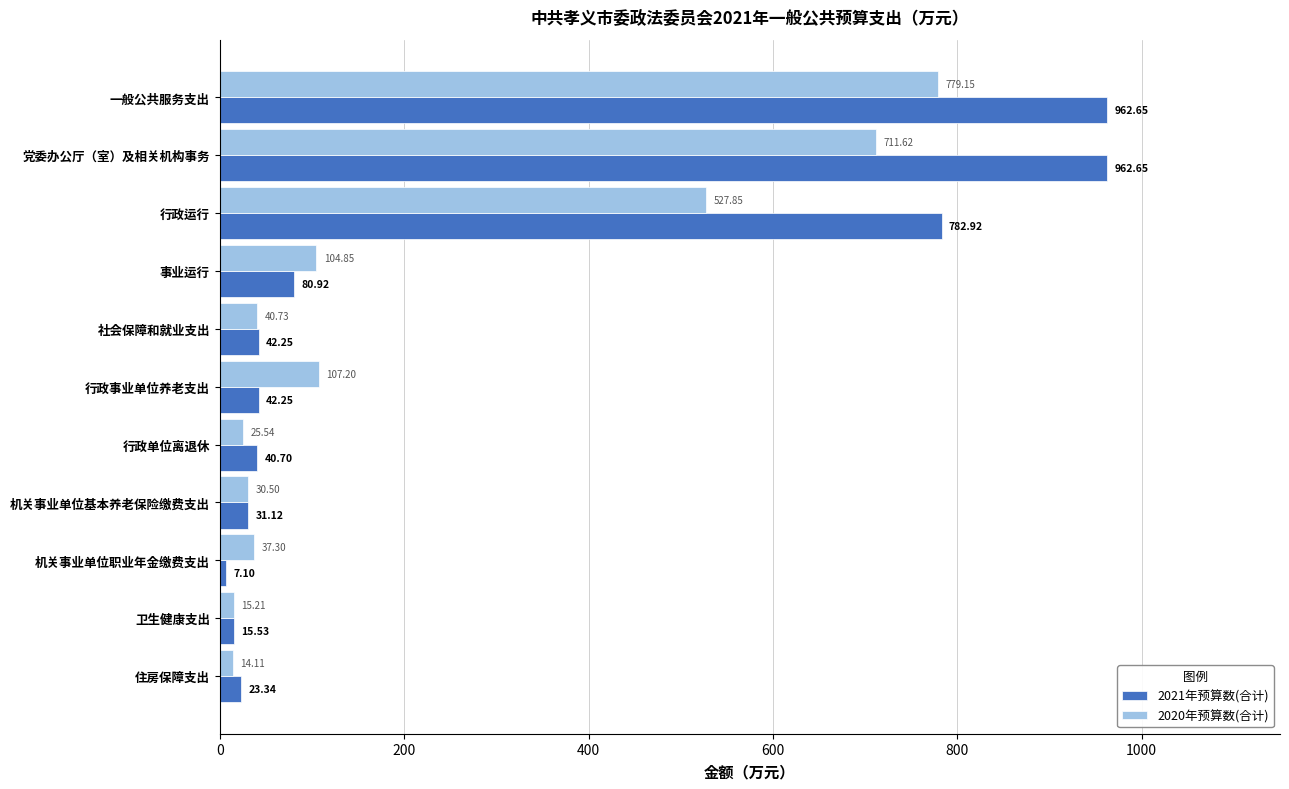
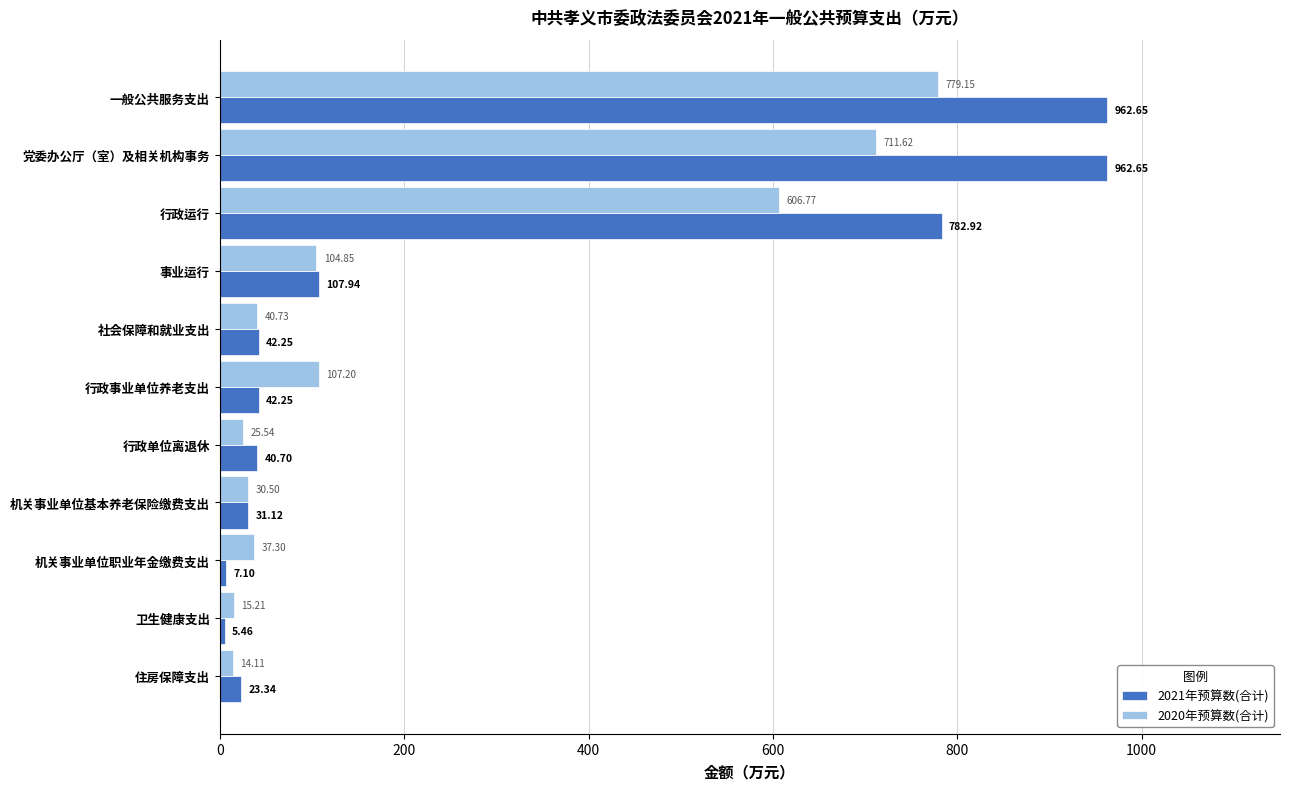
  {
    "2021年预算数(合计)": {
      "一般公共服务支出": 962.65,
      "党委办公厅（室）及相关机构事务": 962.65,
      "行政运行": 782.92,
-     "事业运行": 80.92,
+     "事业运行": 107.94,
      "社会保障和就业支出": 42.25,
      "行政事业单位养老支出": 42.25,
      "行政单位离退休": 40.70,
      "机关事业单位基本养老保险缴费支出": 31.12,
      "机关事业单位职业年金缴费支出": 7.10,
-     "卫生健康支出": 15.53,
+     "卫生健康支出": 5.46,
      "住房保障支出": 23.34
    },
    "2020年预算数(合计)": {
      "一般公共服务支出": 779.15,
      "党委办公厅（室）及相关机构事务": 711.62,
-     "行政运行": 527.85,
+     "行政运行": 606.77,
      "事业运行": 104.85,
      "社会保障和就业支出": 40.73,
      "行政事业单位养老支出": 107.20,
      "行政单位离退休": 25.54,
      "机关事业单位基本养老保险缴费支出": 30.50,
      "机关事业单位职业年金缴费支出": 37.30,
      "卫生健康支出": 15.21,
      "住房保障支出": 14.11
    }
  }
